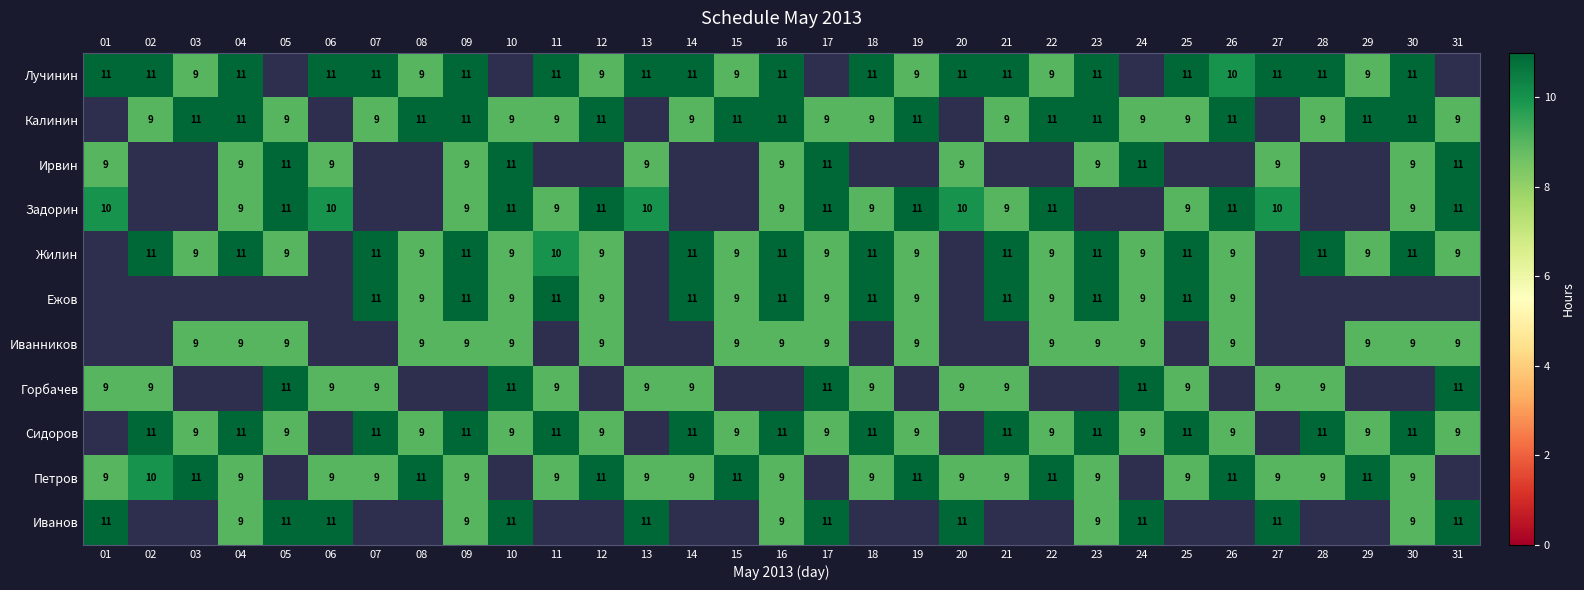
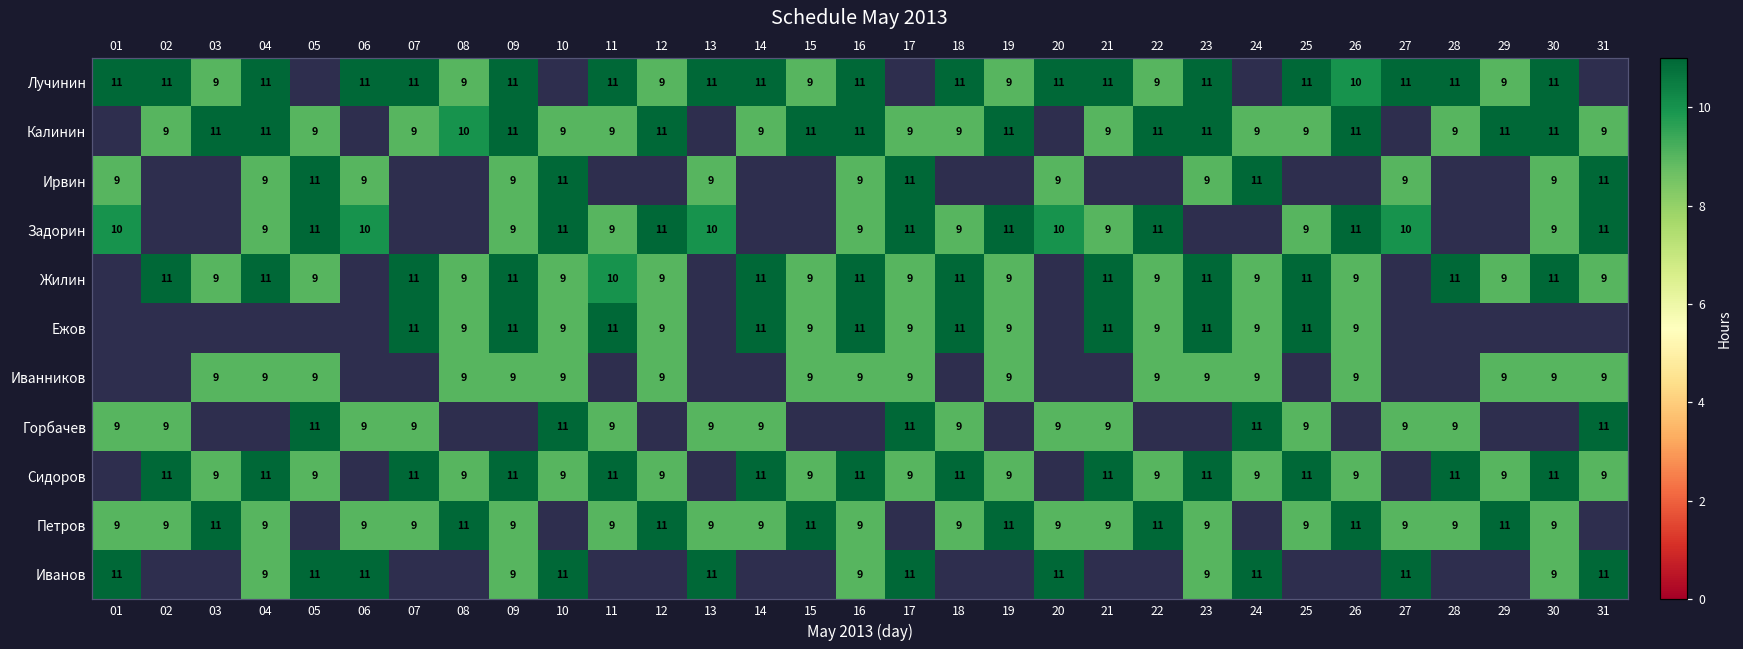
  {
    "Калинин": {
      "02": 9,
      "03": 11,
      "04": 11,
      "05": 9,
      "07": 9,
-     "08": 11,
+     "08": 10,
      "09": 11,
      "10": 9,
      "11": 9,
      "12": 11,
      "14": 9,
      "15": 11,
      "16": 11,
      "17": 9,
      "18": 9,
      "19": 11,
      "21": 9,
      "22": 11,
      "23": 11,
      "24": 9,
      "25": 9,
      "26": 11,
      "28": 9,
      "29": 11,
      "30": 11,
      "31": 9
    },
    "Петров": {
      "01": 9,
-     "02": 10,
+     "02": 9,
      "03": 11,
      "04": 9,
      "06": 9,
      "07": 9,
      "08": 11,
      "09": 9,
      "11": 9,
      "12": 11,
      "13": 9,
      "14": 9,
      "15": 11,
      "16": 9,
      "18": 9,
      "19": 11,
      "20": 9,
      "21": 9,
      "22": 11,
      "23": 9,
      "25": 9,
      "26": 11,
      "27": 9,
      "28": 9,
      "29": 11,
      "30": 9
    }
  }
